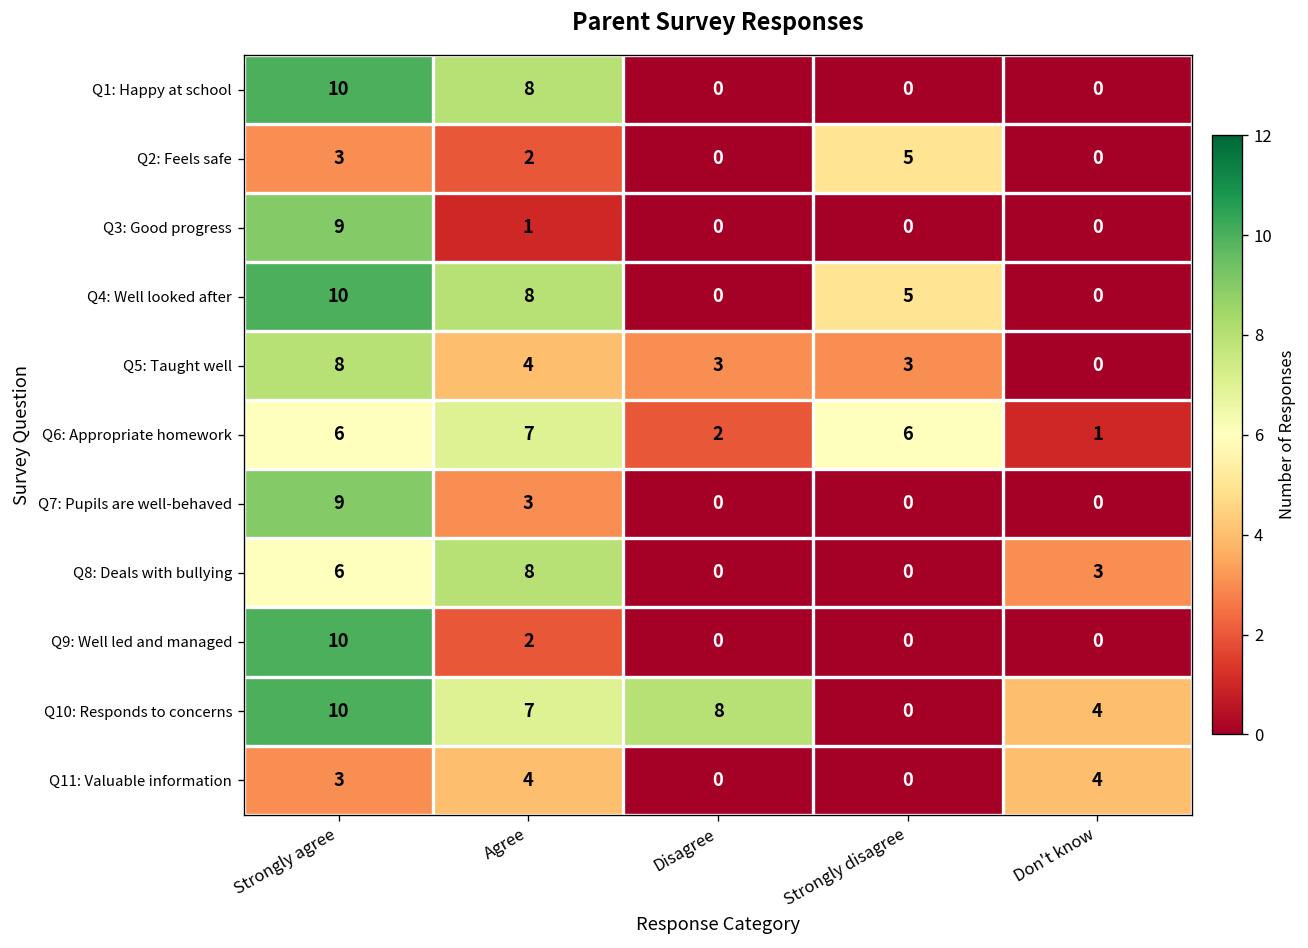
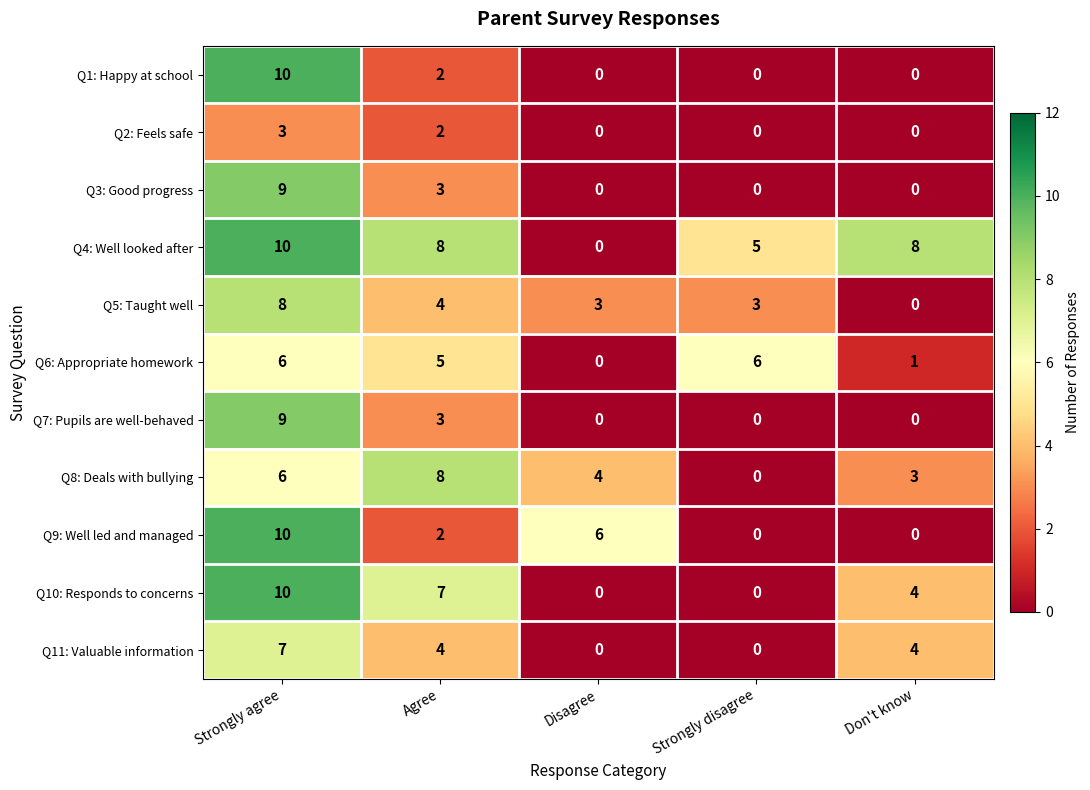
  {
    "Q1: Happy at school": {
      "Strongly agree": 10,
-     "Agree": 8,
+     "Agree": 2,
      "Disagree": 0,
      "Strongly disagree": 0,
      "Don't know": 0
    },
    "Q2: Feels safe": {
      "Strongly agree": 3,
      "Agree": 2,
      "Disagree": 0,
-     "Strongly disagree": 5,
+     "Strongly disagree": 0,
      "Don't know": 0
    },
    "Q3: Good progress": {
      "Strongly agree": 9,
-     "Agree": 1,
+     "Agree": 3,
      "Disagree": 0,
      "Strongly disagree": 0,
      "Don't know": 0
    },
    "Q4: Well looked after": {
      "Strongly agree": 10,
      "Agree": 8,
      "Disagree": 0,
      "Strongly disagree": 5,
-     "Don't know": 0
+     "Don't know": 8
    },
    "Q5: Taught well": {
      "Strongly agree": 8,
      "Agree": 4,
      "Disagree": 3,
      "Strongly disagree": 3,
      "Don't know": 0
    },
    "Q6: Appropriate homework": {
      "Strongly agree": 6,
-     "Agree": 7,
-     "Disagree": 2,
+     "Agree": 5,
+     "Disagree": 0,
      "Strongly disagree": 6,
      "Don't know": 1
    },
    "Q7: Pupils are well-behaved": {
      "Strongly agree": 9,
      "Agree": 3,
      "Disagree": 0,
      "Strongly disagree": 0,
      "Don't know": 0
    },
    "Q8: Deals with bullying": {
      "Strongly agree": 6,
      "Agree": 8,
-     "Disagree": 0,
+     "Disagree": 4,
      "Strongly disagree": 0,
      "Don't know": 3
    },
    "Q9: Well led and managed": {
      "Strongly agree": 10,
      "Agree": 2,
-     "Disagree": 0,
+     "Disagree": 6,
      "Strongly disagree": 0,
      "Don't know": 0
    },
    "Q10: Responds to concerns": {
      "Strongly agree": 10,
      "Agree": 7,
-     "Disagree": 8,
+     "Disagree": 0,
      "Strongly disagree": 0,
      "Don't know": 4
    },
    "Q11: Valuable information": {
-     "Strongly agree": 3,
+     "Strongly agree": 7,
      "Agree": 4,
      "Disagree": 0,
      "Strongly disagree": 0,
      "Don't know": 4
    }
  }
